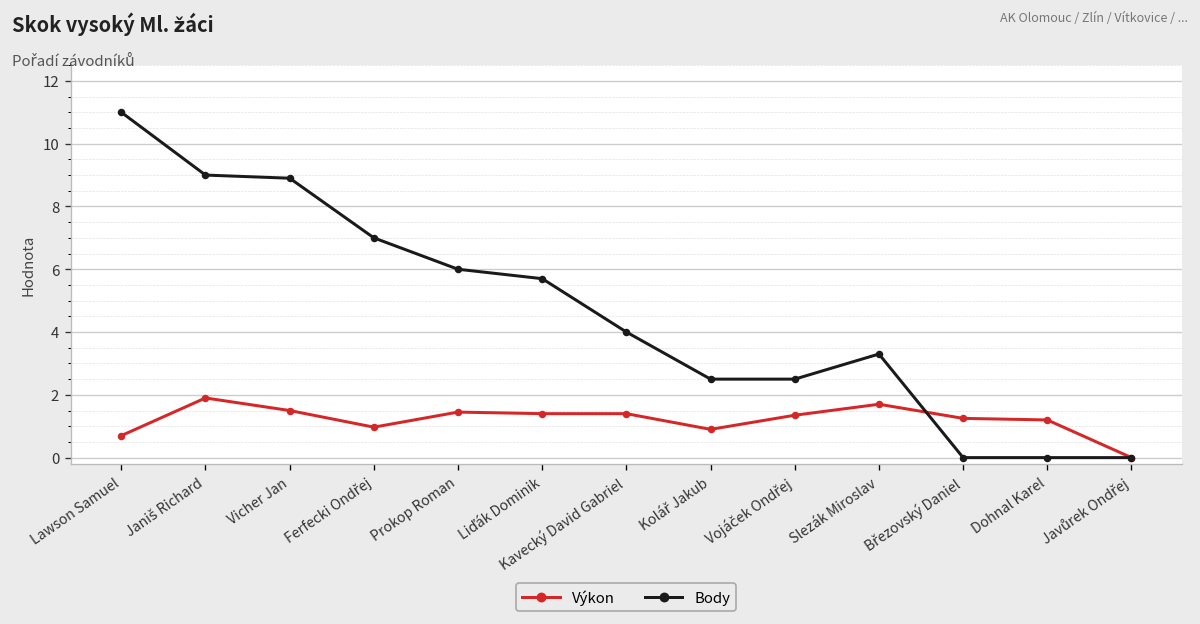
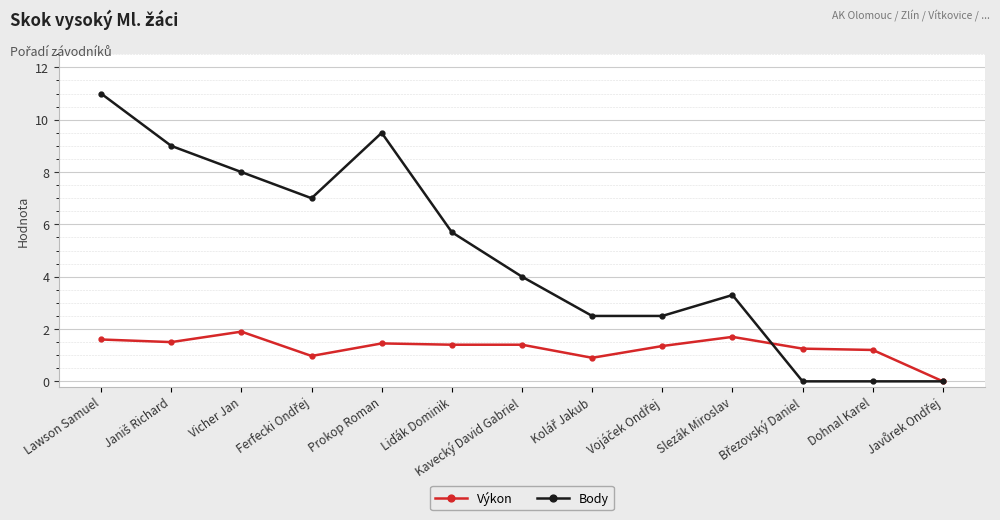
  {
    "Výkon": {
-     "Lawson Samuel": 0.7,
-     "Janiš Richard": 1.9,
-     "Vicher Jan": 1.5,
+     "Lawson Samuel": 1.6,
+     "Janiš Richard": 1.5,
+     "Vicher Jan": 1.9,
      "Ferfecki Ondřej": 1.0,
      "Prokop Roman": 1.5,
      "Liďák Dominik": 1.4,
      "Kavecký David Gabriel": 1.4,
      "Kolář Jakub": 0.9,
      "Vojáček Ondřej": 1.4,
      "Slezák Miroslav": 1.7,
      "Březovský Daniel": 1.3,
      "Dohnal Karel": 1.2
    },
    "Body": {
      "Lawson Samuel": 11.0,
      "Janiš Richard": 9.0,
-     "Vicher Jan": 8.9,
+     "Vicher Jan": 8.0,
      "Ferfecki Ondřej": 7.0,
-     "Prokop Roman": 6.0,
+     "Prokop Roman": 9.5,
      "Liďák Dominik": 5.7,
      "Kavecký David Gabriel": 4.0,
      "Kolář Jakub": 2.5,
      "Vojáček Ondřej": 2.5,
      "Slezák Miroslav": 3.3,
      "Březovský Daniel": 0.0,
      "Dohnal Karel": 0.0
    }
  }
